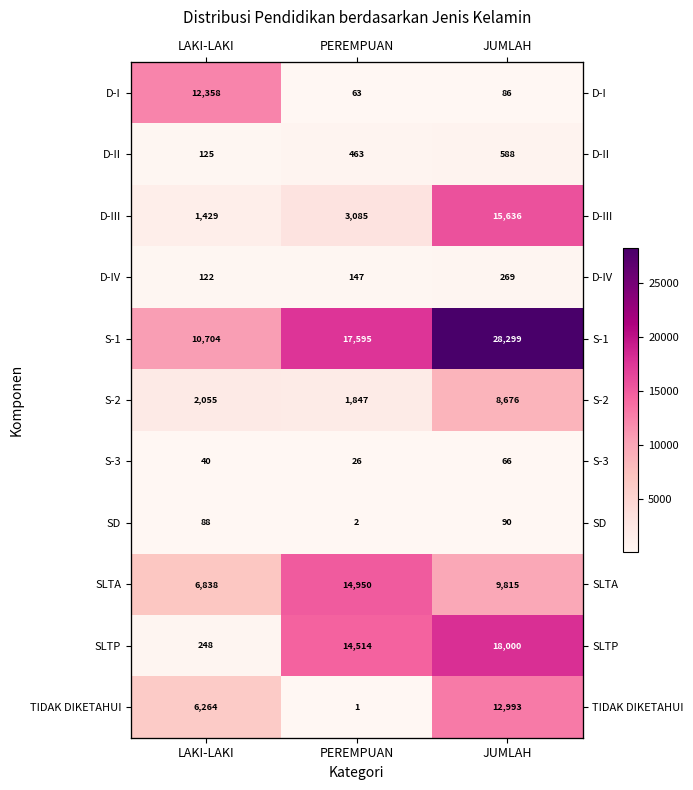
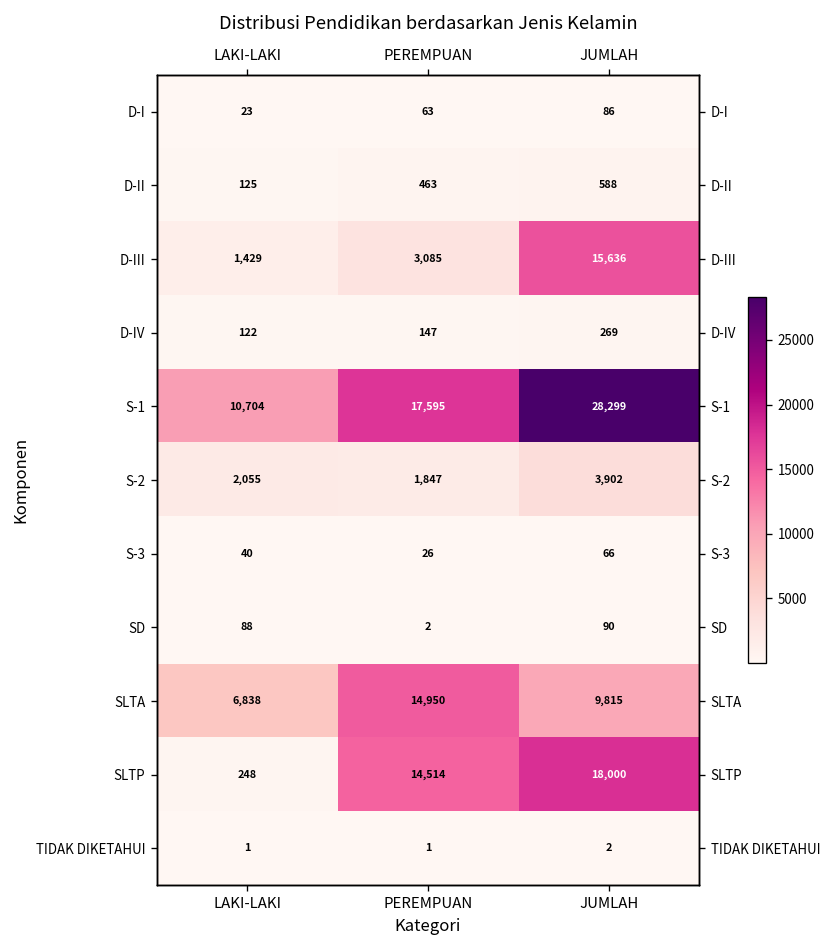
  {
    "D-I": {
-     "LAKI-LAKI": "12,358",
+     "LAKI-LAKI": "23",
      "PEREMPUAN": "63",
      "JUMLAH": "86"
    },
    "D-II": {
      "LAKI-LAKI": "125",
      "PEREMPUAN": "463",
      "JUMLAH": "588"
    },
    "D-III": {
      "LAKI-LAKI": "1,429",
      "PEREMPUAN": "3,085",
      "JUMLAH": "15,636"
    },
    "D-IV": {
      "LAKI-LAKI": "122",
      "PEREMPUAN": "147",
      "JUMLAH": "269"
    },
    "S-1": {
      "LAKI-LAKI": "10,704",
      "PEREMPUAN": "17,595",
      "JUMLAH": "28,299"
    },
    "S-2": {
      "LAKI-LAKI": "2,055",
      "PEREMPUAN": "1,847",
-     "JUMLAH": "8,676"
+     "JUMLAH": "3,902"
    },
    "S-3": {
      "LAKI-LAKI": "40",
      "PEREMPUAN": "26",
      "JUMLAH": "66"
    },
    "SD": {
      "LAKI-LAKI": "88",
      "PEREMPUAN": "2",
      "JUMLAH": "90"
    },
    "SLTA": {
      "LAKI-LAKI": "6,838",
      "PEREMPUAN": "14,950",
      "JUMLAH": "9,815"
    },
    "SLTP": {
      "LAKI-LAKI": "248",
      "PEREMPUAN": "14,514",
      "JUMLAH": "18,000"
    },
    "TIDAK DIKETAHUI": {
-     "LAKI-LAKI": "6,264",
+     "LAKI-LAKI": "1",
      "PEREMPUAN": "1",
-     "JUMLAH": "12,993"
+     "JUMLAH": "2"
    }
  }
